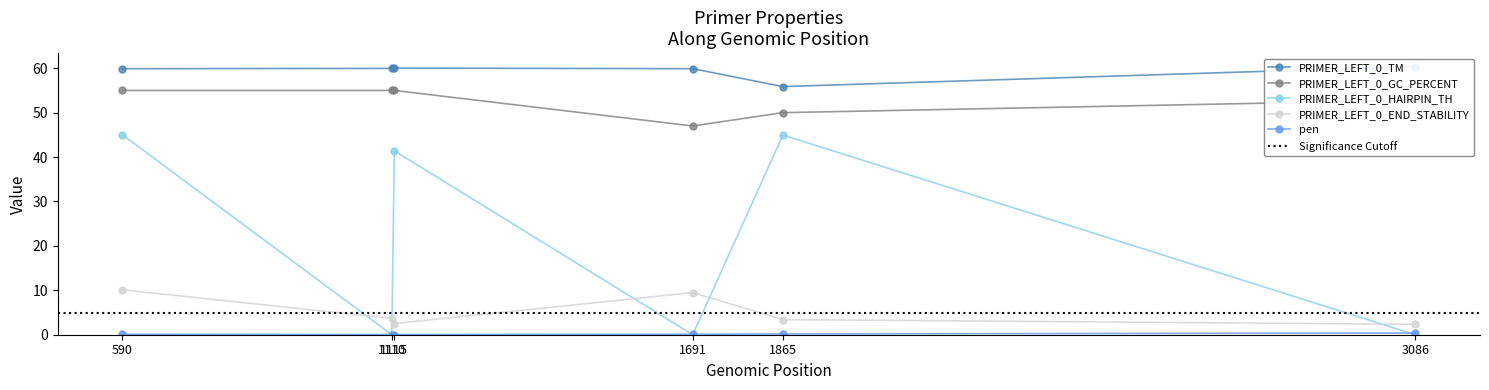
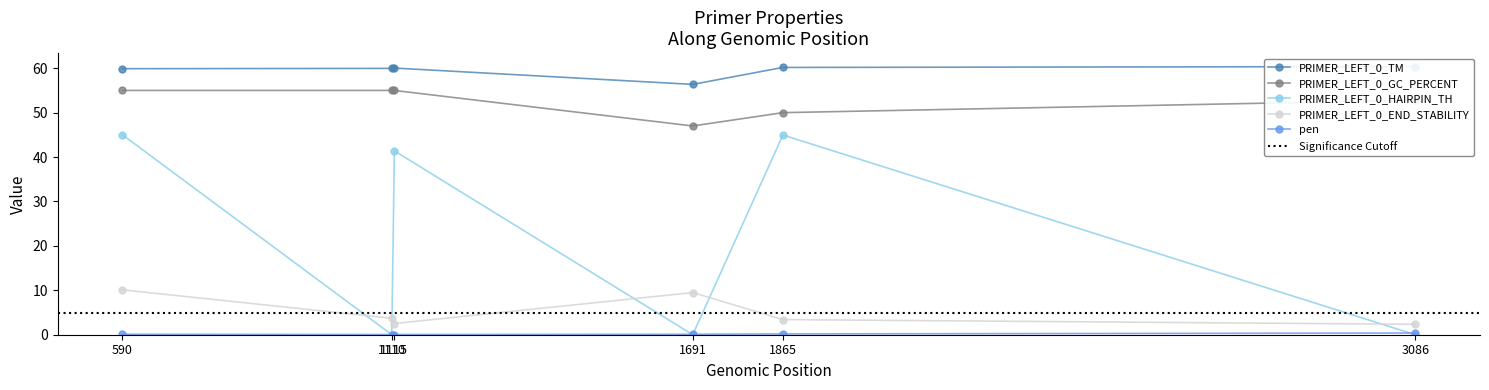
  {
    "PRIMER_LEFT_0_TM": {
      "590": 60,
-     "1691": 60,
-     "1865": 56
+     "1691": 56,
+     "1865": 60
    },
    "PRIMER_LEFT_0_GC_PERCENT": {
      "590": 55,
      "1691": 47,
      "1865": 50
    },
    "PRIMER_LEFT_0_HAIRPIN_TH": {
      "590": 45,
      "1865": 45
    },
    "PRIMER_LEFT_0_END_STABILITY": {
      "590": 10,
      "1691": 9,
      "1865": 3,
      "3086": 2
    },
    "pen": {
      "590": 0,
      "1865": 0
    }
  }
